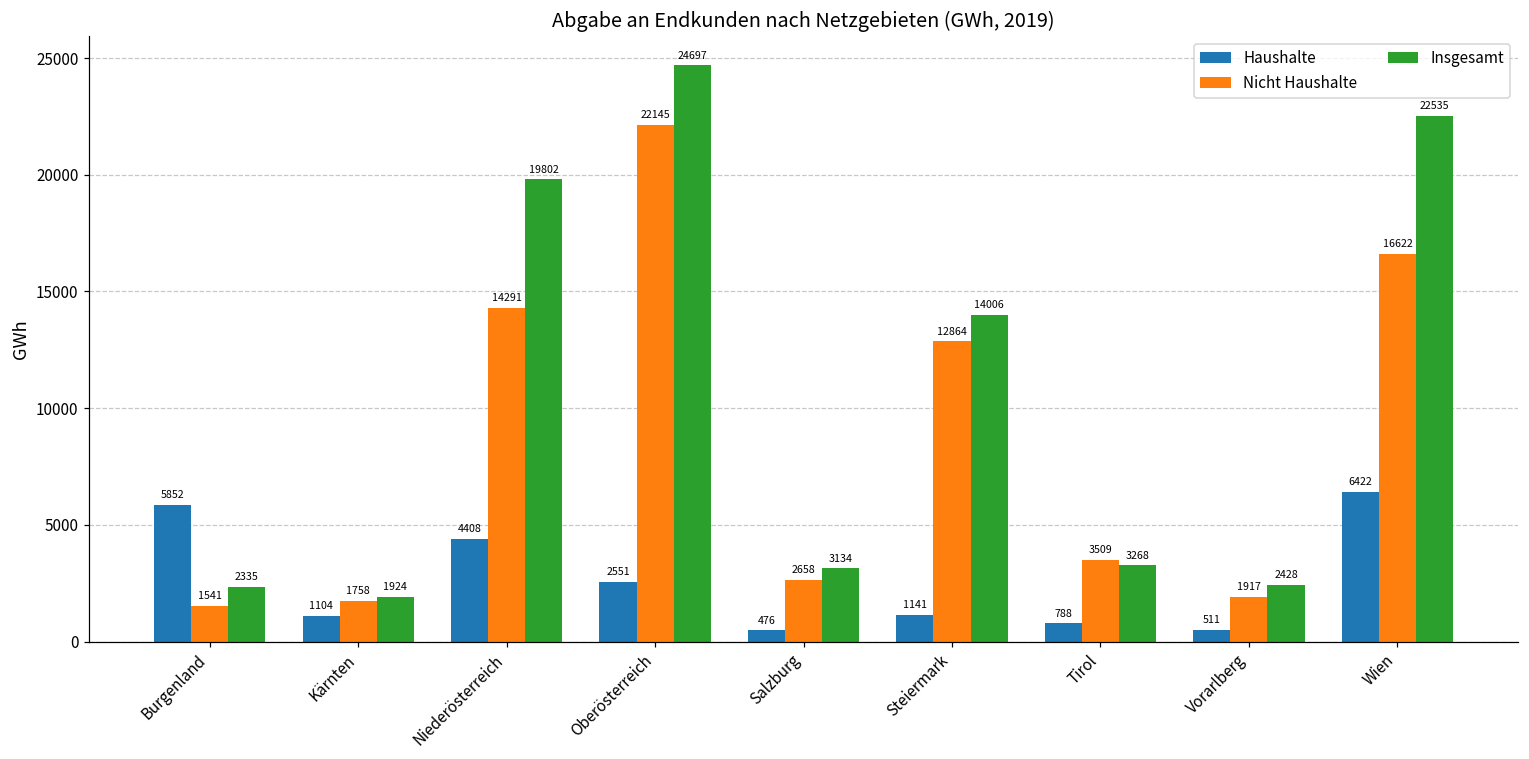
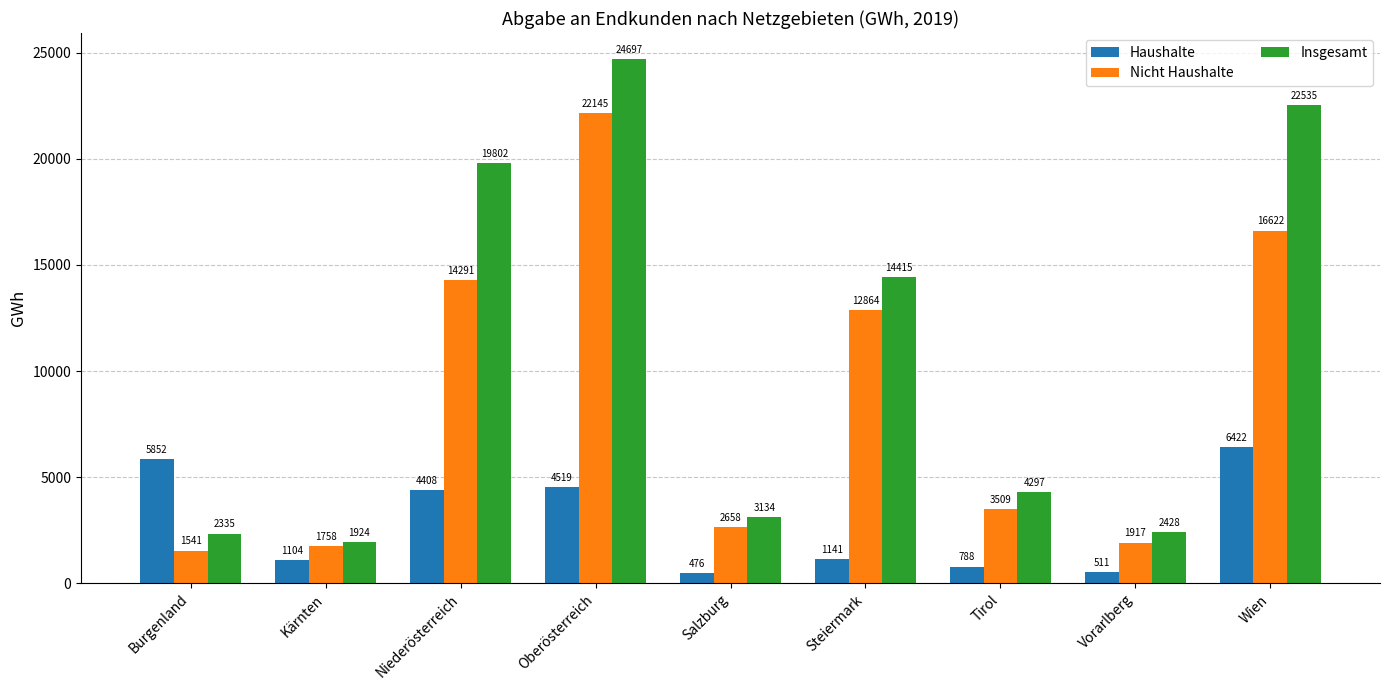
  {
    "Haushalte": {
      "Burgenland": 5852,
      "Kärnten": 1104,
      "Niederösterreich": 4408,
-     "Oberösterreich": 2551,
+     "Oberösterreich": 4519,
      "Salzburg": 476,
      "Steiermark": 1141,
      "Tirol": 788,
      "Vorarlberg": 511,
      "Wien": 6422
    },
    "Nicht Haushalte": {
      "Burgenland": 1541,
      "Kärnten": 1758,
      "Niederösterreich": 14291,
      "Oberösterreich": 22145,
      "Salzburg": 2658,
      "Steiermark": 12864,
      "Tirol": 3509,
      "Vorarlberg": 1917,
      "Wien": 16622
    },
    "Insgesamt": {
      "Burgenland": 2335,
      "Kärnten": 1924,
      "Niederösterreich": 19802,
      "Oberösterreich": 24697,
      "Salzburg": 3134,
-     "Steiermark": 14006,
-     "Tirol": 3268,
+     "Steiermark": 14415,
+     "Tirol": 4297,
      "Vorarlberg": 2428,
      "Wien": 22535
    }
  }
